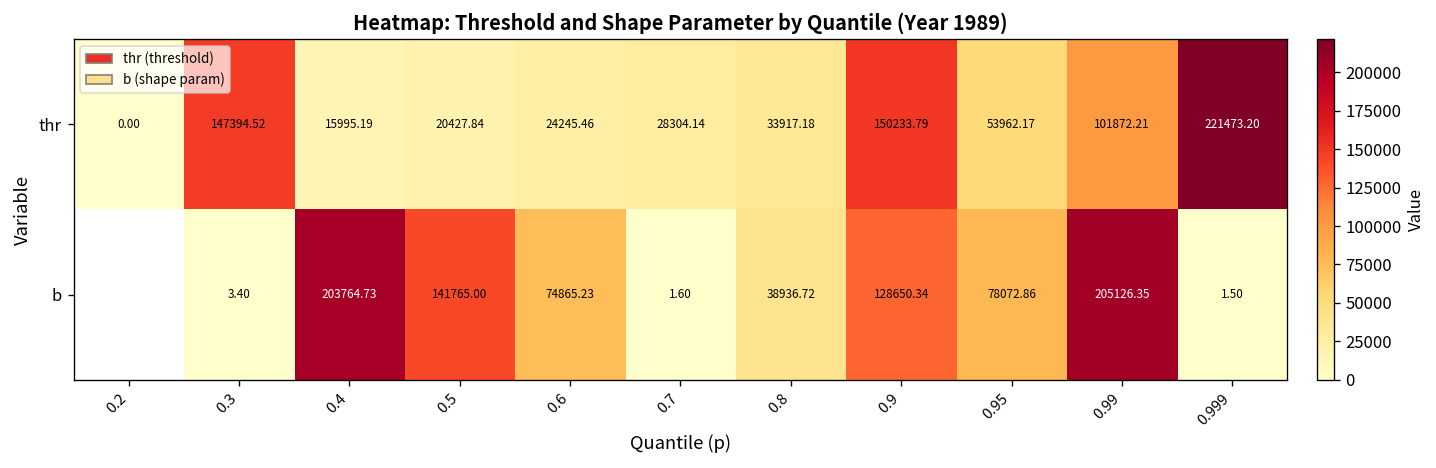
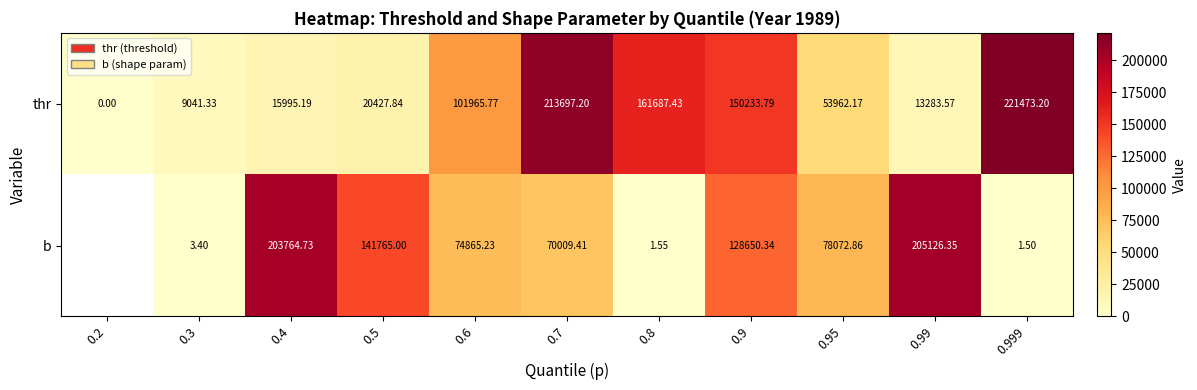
  {
    "thr": {
      "0.2": 0.00,
-     "0.3": 147394.52,
+     "0.3": 9041.33,
      "0.4": 15995.19,
      "0.5": 20427.84,
-     "0.6": 24245.46,
-     "0.7": 28304.14,
-     "0.8": 33917.18,
+     "0.6": 101965.77,
+     "0.7": 213697.20,
+     "0.8": 161687.43,
      "0.9": 150233.79,
      "0.95": 53962.17,
-     "0.99": 101872.21,
+     "0.99": 13283.57,
      "0.999": 221473.20
    },
    "b": {
      "0.3": 3.40,
      "0.4": 203764.73,
      "0.5": 141765.00,
      "0.6": 74865.23,
-     "0.7": 1.60,
-     "0.8": 38936.72,
+     "0.7": 70009.41,
+     "0.8": 1.55,
      "0.9": 128650.34,
      "0.95": 78072.86,
      "0.99": 205126.35,
      "0.999": 1.50
    }
  }
